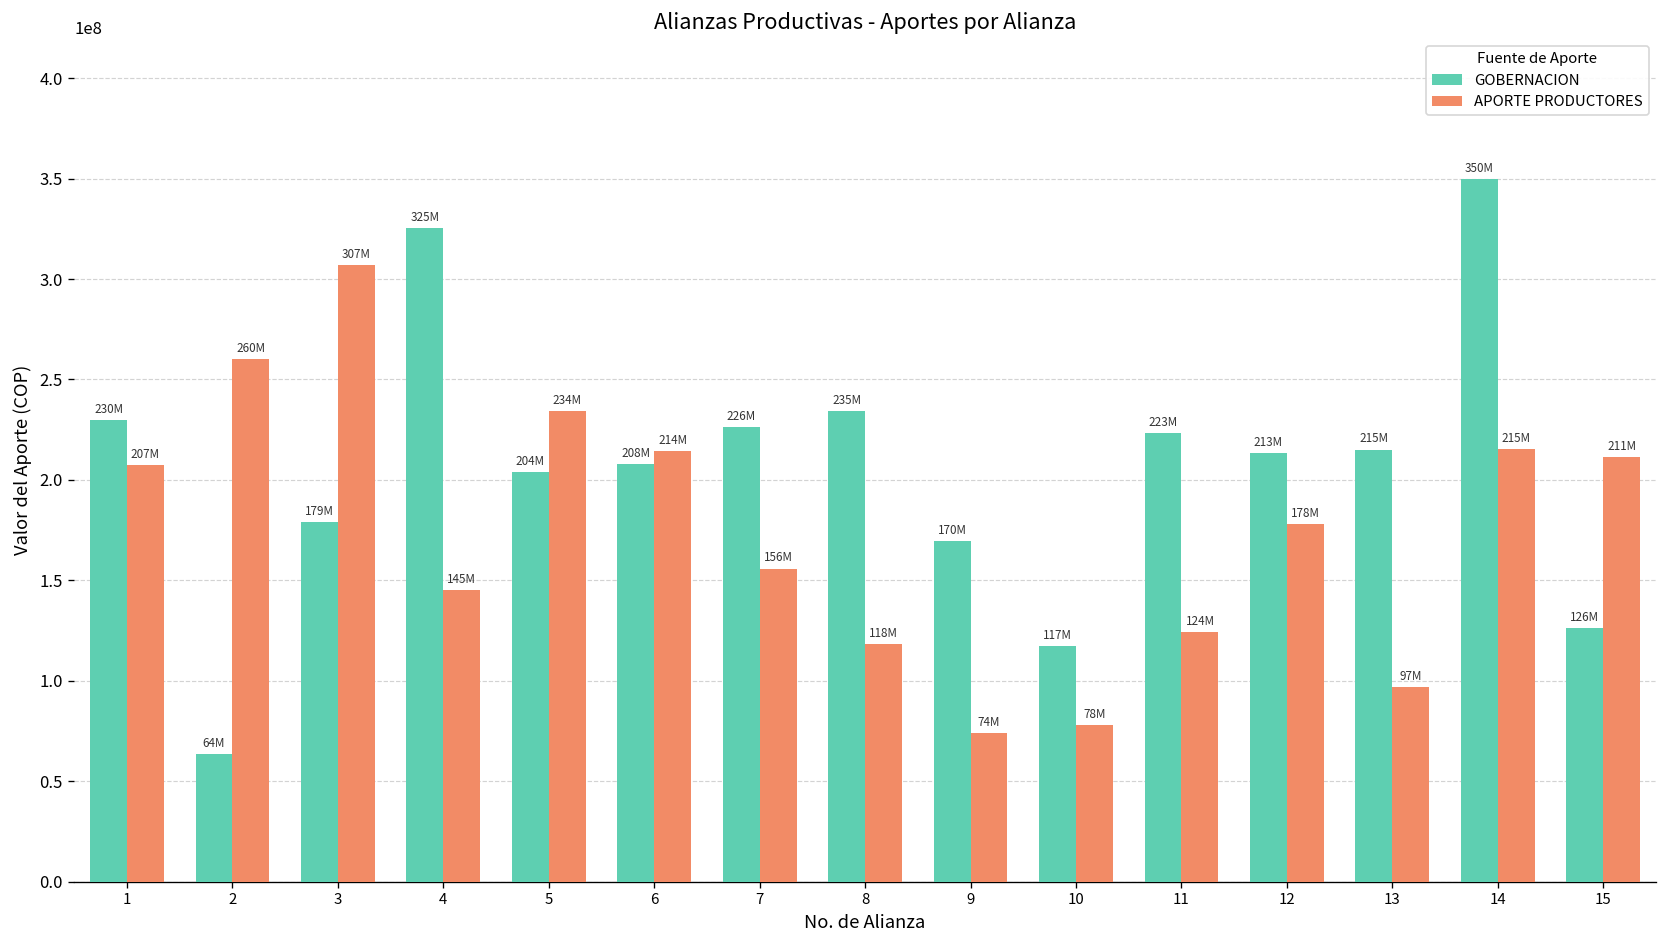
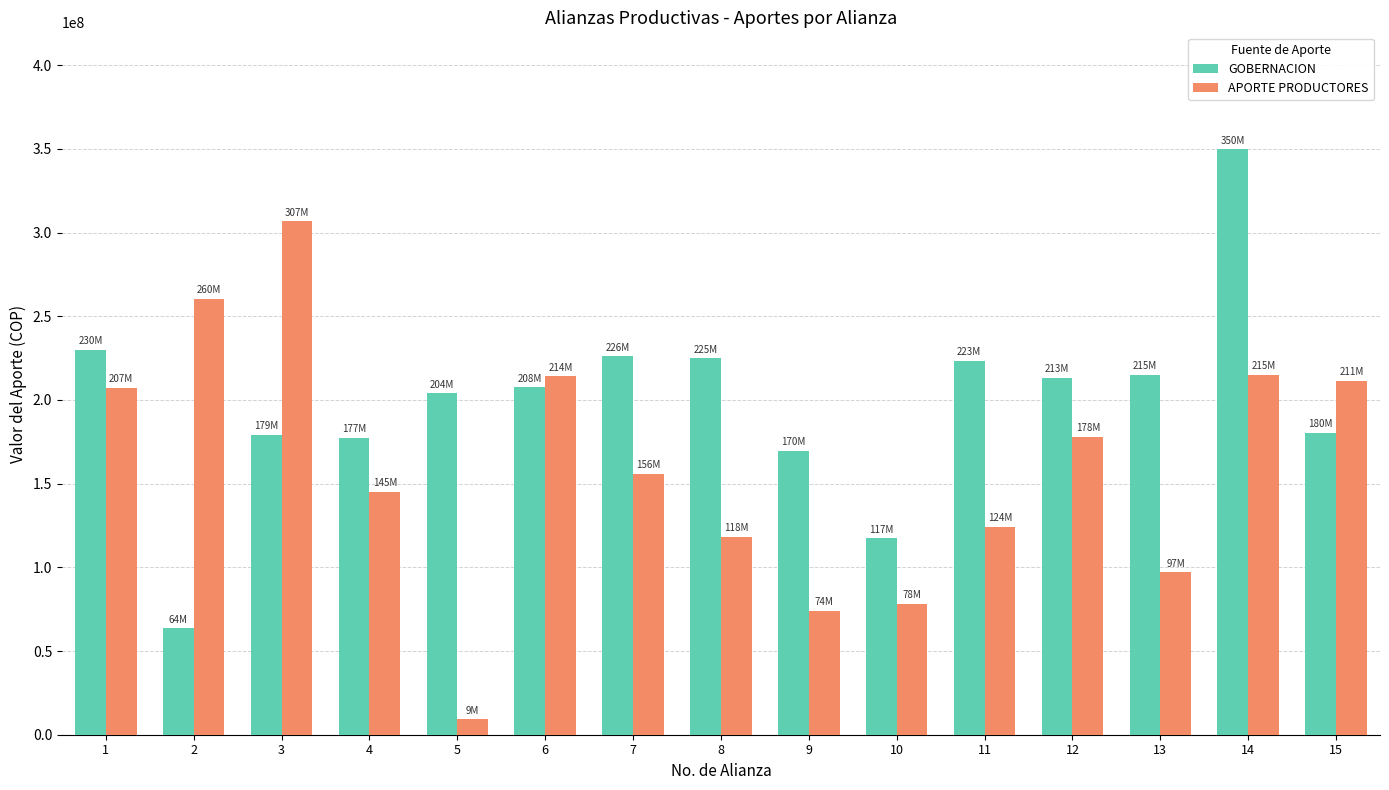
  {
    "GOBERNACION": {
      "1": "230M",
      "2": "64M",
      "3": "179M",
-     "4": "325M",
+     "4": "177M",
      "5": "204M",
      "6": "208M",
      "7": "226M",
-     "8": "235M",
+     "8": "225M",
      "9": "170M",
      "10": "117M",
      "11": "223M",
      "12": "213M",
      "13": "215M",
      "14": "350M",
-     "15": "126M"
+     "15": "180M"
    },
    "APORTE PRODUCTORES": {
      "1": "207M",
      "2": "260M",
      "3": "307M",
      "4": "145M",
-     "5": "234M",
+     "5": "9M",
      "6": "214M",
      "7": "156M",
      "8": "118M",
      "9": "74M",
      "10": "78M",
      "11": "124M",
      "12": "178M",
      "13": "97M",
      "14": "215M",
      "15": "211M"
    }
  }
